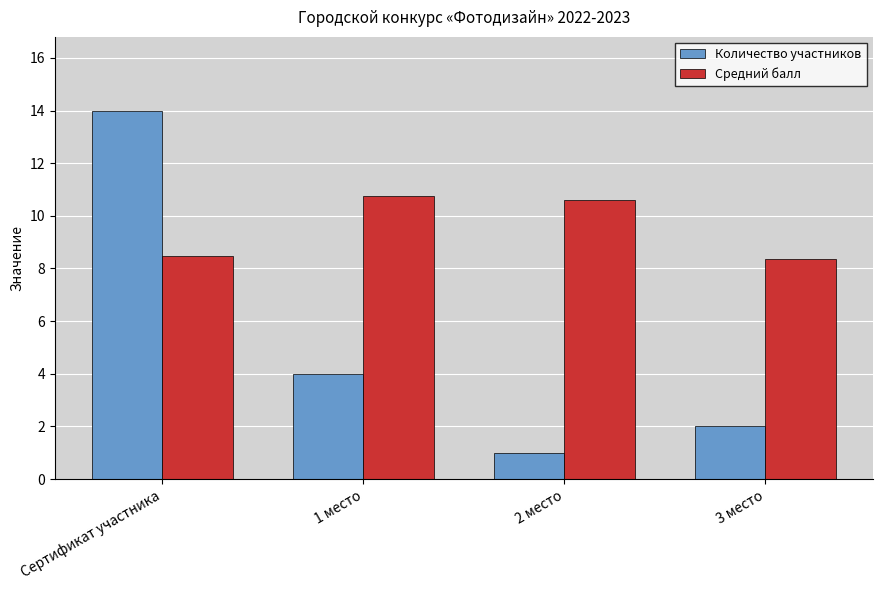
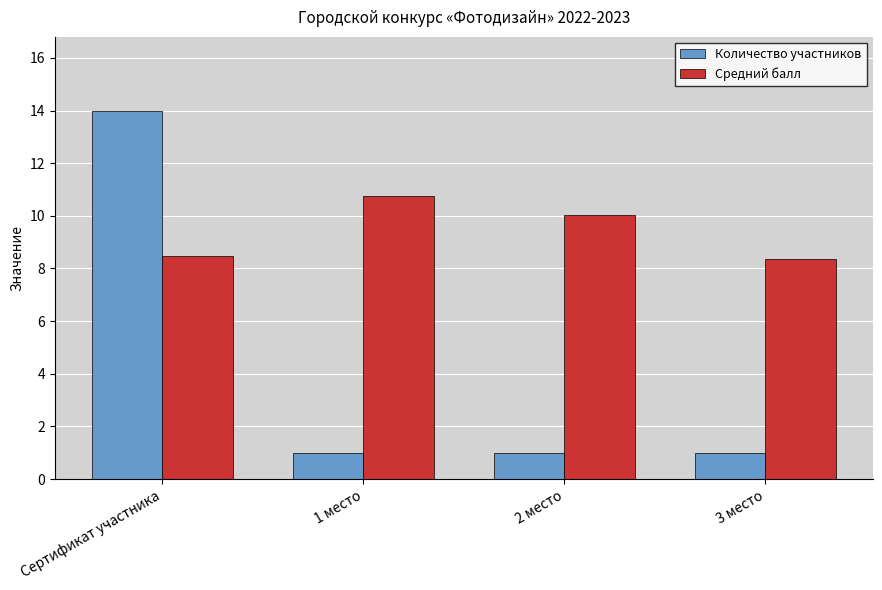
  {
    "Количество участников": {
      "Сертификат участника": 14,
-     "1 место": 4,
+     "1 место": 1,
      "2 место": 1,
-     "3 место": 2
+     "3 место": 1
    },
    "Средний балл": {
      "Сертификат участника": 8.5,
      "1 место": 10.8,
-     "2 место": 10.6,
+     "2 место": 10.1,
      "3 место": 8.4
    }
  }
